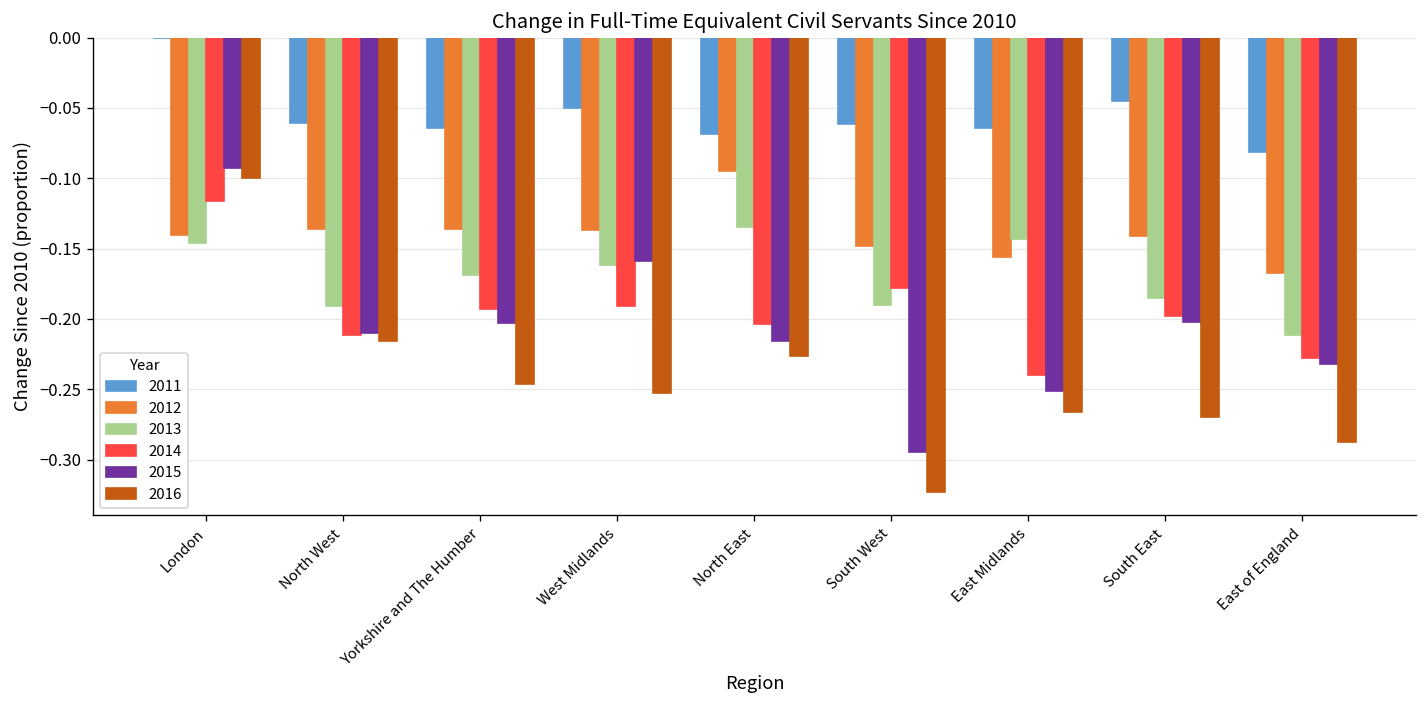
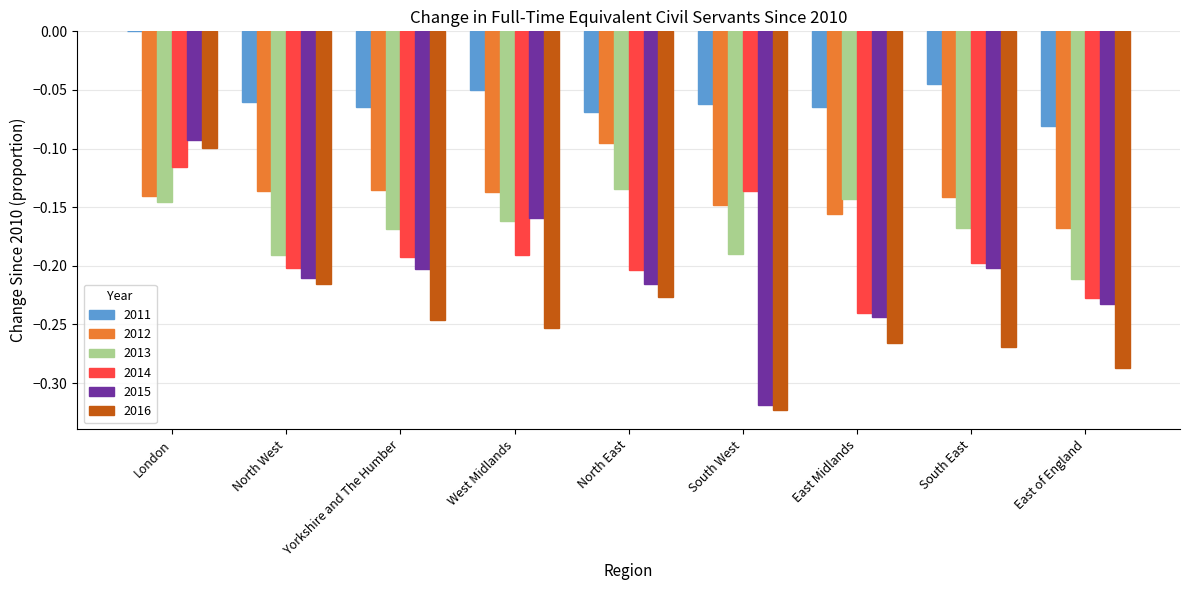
  {
    "2011": {
      "London": 0.000,
      "North West": -0.061,
      "Yorkshire and The Humber": -0.064,
      "West Midlands": -0.050,
      "North East": -0.069,
      "South West": -0.062,
      "East Midlands": -0.064,
      "South East": -0.045,
      "East of England": -0.081
    },
    "2012": {
      "London": -0.141,
      "North West": -0.136,
      "Yorkshire and The Humber": -0.136,
      "West Midlands": -0.137,
      "North East": -0.095,
      "South West": -0.148,
      "East Midlands": -0.156,
      "South East": -0.141,
      "East of England": -0.168
    },
    "2013": {
      "London": -0.146,
      "North West": -0.191,
      "Yorkshire and The Humber": -0.169,
      "West Midlands": -0.162,
      "North East": -0.134,
      "South West": -0.190,
      "East Midlands": -0.143,
-     "South East": -0.185,
+     "South East": -0.167,
      "East of England": -0.211
    },
    "2014": {
      "London": -0.116,
-     "North West": -0.211,
+     "North West": -0.202,
      "Yorkshire and The Humber": -0.193,
      "West Midlands": -0.191,
      "North East": -0.203,
-     "South West": -0.178,
+     "South West": -0.136,
      "East Midlands": -0.240,
      "South East": -0.198,
      "East of England": -0.227
    },
    "2015": {
      "London": -0.092,
      "North West": -0.210,
      "Yorkshire and The Humber": -0.203,
      "West Midlands": -0.159,
      "North East": -0.215,
-     "South West": -0.295,
-     "East Midlands": -0.251,
+     "South West": -0.319,
+     "East Midlands": -0.244,
      "South East": -0.202,
      "East of England": -0.232
    },
    "2016": {
      "London": -0.100,
      "North West": -0.216,
      "Yorkshire and The Humber": -0.246,
      "West Midlands": -0.253,
      "North East": -0.226,
      "South West": -0.323,
      "East Midlands": -0.266,
      "South East": -0.270,
      "East of England": -0.287
    }
  }
